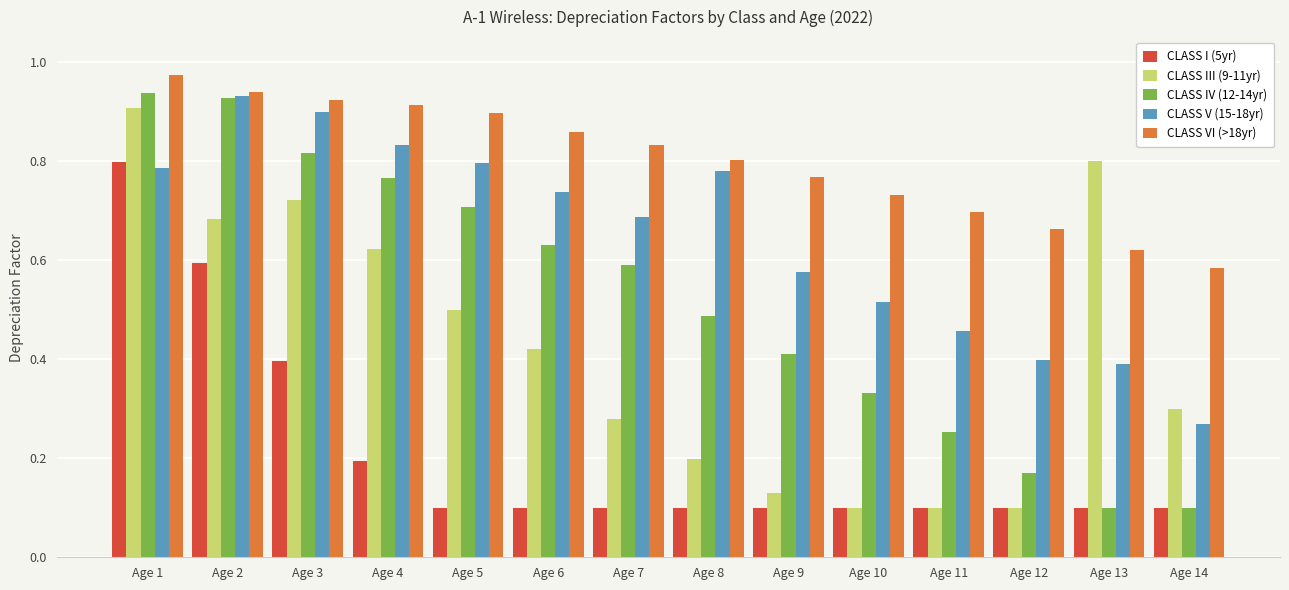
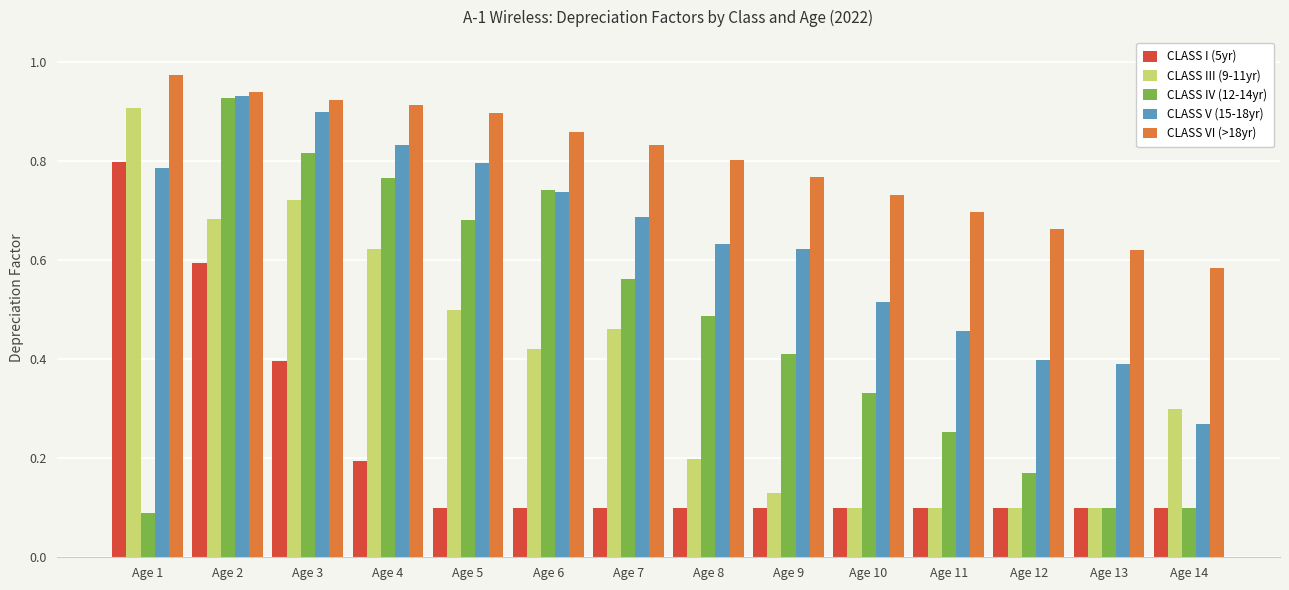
  {
    "CLASS III (9-11yr)": {
      "Age 1": 0.91,
      "Age 2": 0.68,
      "Age 3": 0.72,
      "Age 4": 0.62,
      "Age 5": 0.50,
      "Age 6": 0.42,
-     "Age 7": 0.28,
+     "Age 7": 0.46,
      "Age 8": 0.20,
      "Age 9": 0.13,
      "Age 10": 0.10,
      "Age 11": 0.10,
      "Age 12": 0.10,
-     "Age 13": 0.8,
+     "Age 13": 0.1,
      "Age 14": 0.30
    },
    "CLASS IV (12-14yr)": {
-     "Age 1": 0.94,
+     "Age 1": 0.09,
      "Age 2": 0.93,
      "Age 3": 0.82,
      "Age 4": 0.77,
-     "Age 5": 0.71,
-     "Age 6": 0.63,
-     "Age 7": 0.59,
+     "Age 5": 0.68,
+     "Age 6": 0.74,
+     "Age 7": 0.56,
      "Age 8": 0.49,
      "Age 9": 0.41,
      "Age 10": 0.33,
      "Age 11": 0.25,
      "Age 12": 0.17,
      "Age 13": 0.10,
      "Age 14": 0.10
    },
    "CLASS V (15-18yr)": {
      "Age 1": 0.79,
      "Age 2": 0.93,
      "Age 3": 0.90,
      "Age 4": 0.83,
      "Age 5": 0.80,
      "Age 6": 0.74,
      "Age 7": 0.69,
-     "Age 8": 0.78,
-     "Age 9": 0.58,
+     "Age 8": 0.63,
+     "Age 9": 0.62,
      "Age 10": 0.52,
      "Age 11": 0.46,
      "Age 12": 0.40,
      "Age 13": 0.39,
      "Age 14": 0.27
    }
  }
